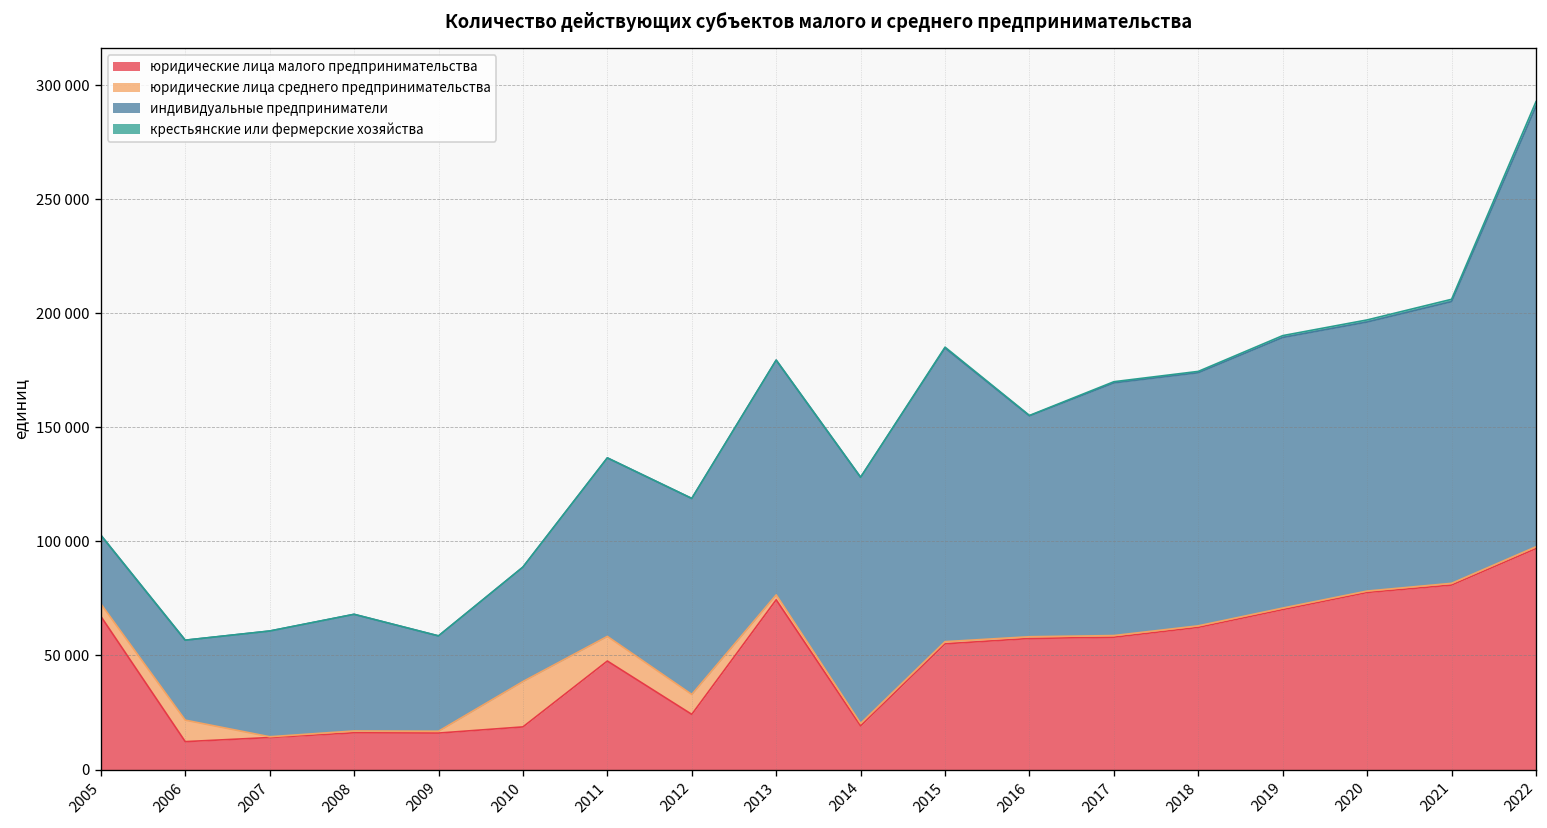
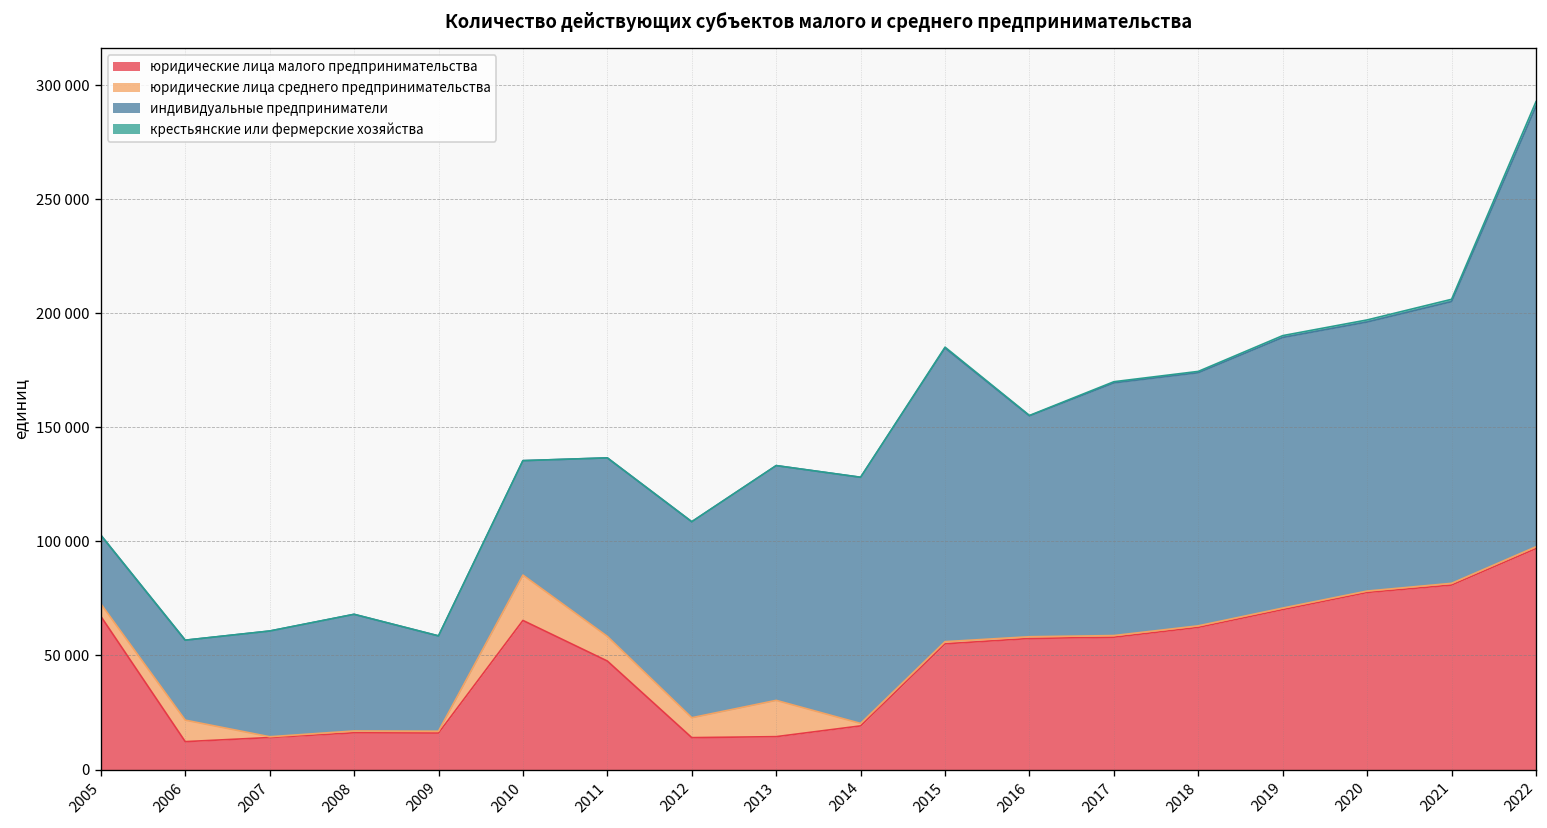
  {
    "юридические лица малого предпринимательства": {
      "2005": 67000,
      "2006": 12000,
-     "2010": 19000,
+     "2010": 65000,
      "2011": 48000,
-     "2012": 24000,
-     "2013": 74000
+     "2012": 14000,
+     "2013": 14000
    },
    "юридические лица среднего предпринимательства": {
      "2005": 5000,
      "2006": 9000,
      "2010": 20000,
      "2011": 11000,
      "2012": 9000,
-     "2013": 2000
+     "2013": 16000
    }
  }
